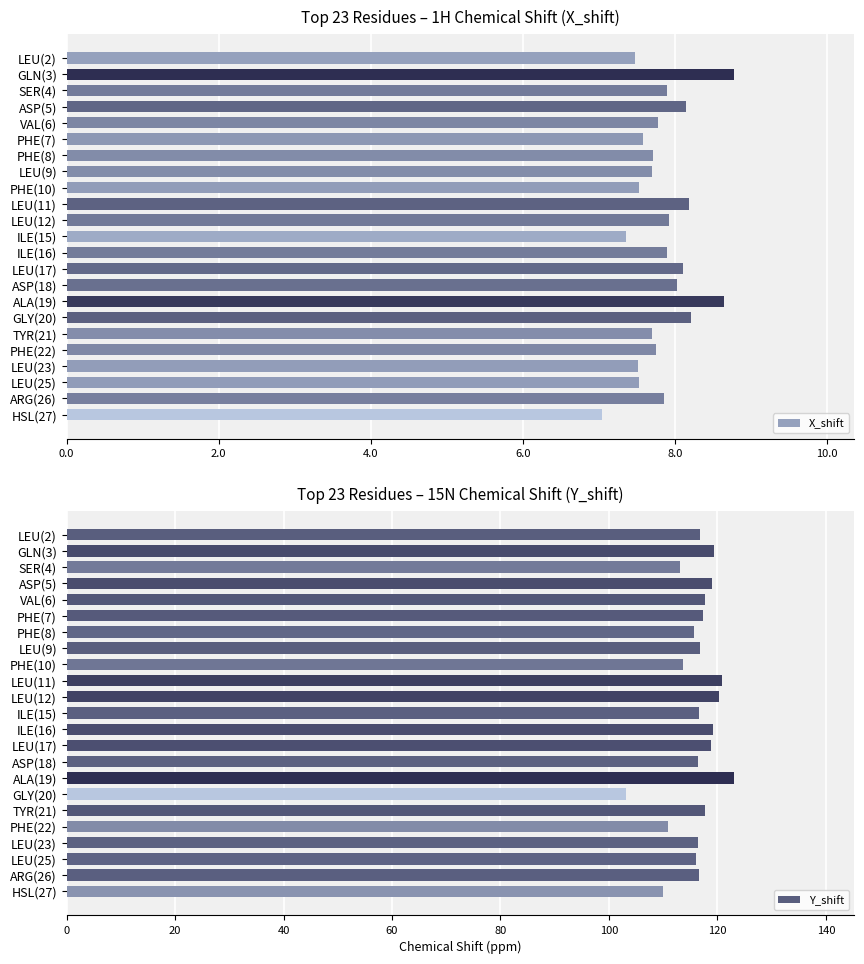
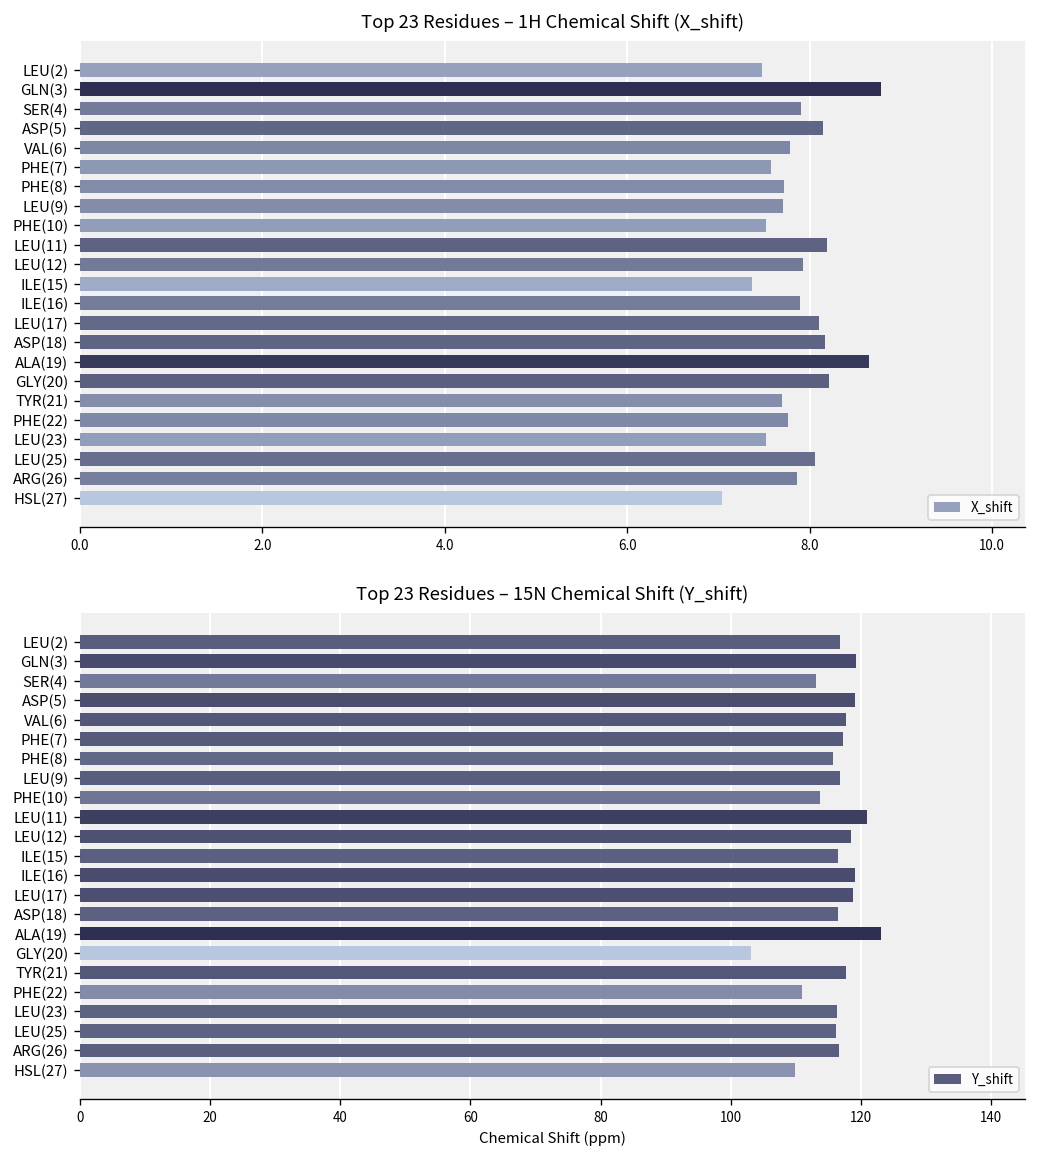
  {
    "Top 23 Residues – 1H Chemical Shift (X_shift)": {
      "LEU(2)": 7.5,
      "GLN(3)": 8.8,
      "SER(4)": 7.9,
      "ASP(5)": 8.1,
      "VAL(6)": 7.8,
      "PHE(7)": 7.6,
      "PHE(8)": 7.7,
      "LEU(9)": 7.7,
      "PHE(10)": 7.5,
      "LEU(11)": 8.2,
      "LEU(12)": 7.9,
      "ILE(15)": 7.4,
      "ILE(16)": 7.9,
      "LEU(17)": 8.1,
-     "ASP(18)": 8.0,
+     "ASP(18)": 8.2,
      "ALA(19)": 8.7,
      "GLY(20)": 8.2,
      "TYR(21)": 7.7,
      "PHE(22)": 7.8,
      "LEU(23)": 7.5,
-     "LEU(25)": 7.5,
+     "LEU(25)": 8.1,
      "ARG(26)": 7.9,
      "HSL(27)": 7.0
    },
    "Top 23 Residues – 15N Chemical Shift (Y_shift)": {
      "LEU(2)": 117,
      "GLN(3)": 119,
      "SER(4)": 113,
      "ASP(5)": 119,
      "VAL(6)": 118,
      "PHE(7)": 117,
      "PHE(8)": 116,
      "LEU(9)": 117,
      "PHE(10)": 114,
      "LEU(11)": 121,
-     "LEU(12)": 120,
+     "LEU(12)": 119,
      "ILE(15)": 117,
      "ILE(16)": 119,
      "LEU(17)": 119,
      "ASP(18)": 116,
      "ALA(19)": 123,
      "GLY(20)": 103,
      "TYR(21)": 118,
      "PHE(22)": 111,
      "LEU(23)": 116,
      "LEU(25)": 116,
      "ARG(26)": 117,
      "HSL(27)": 110
    }
  }
